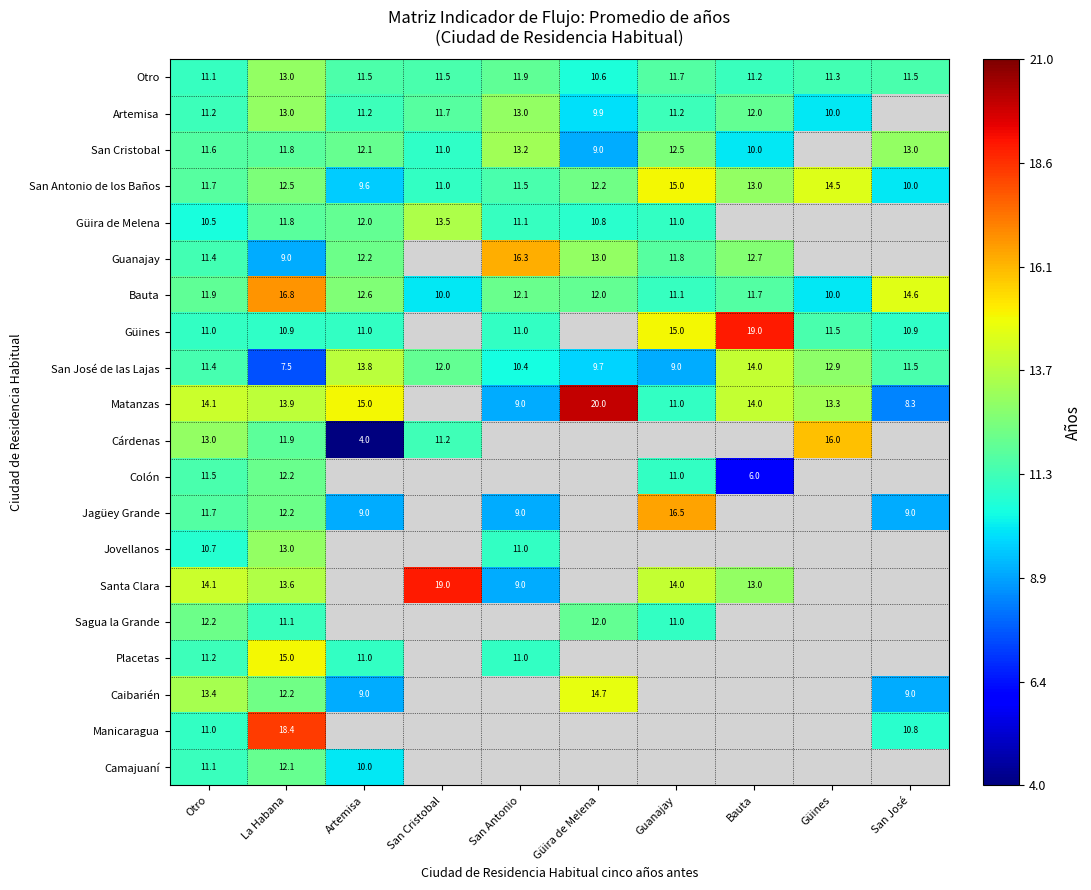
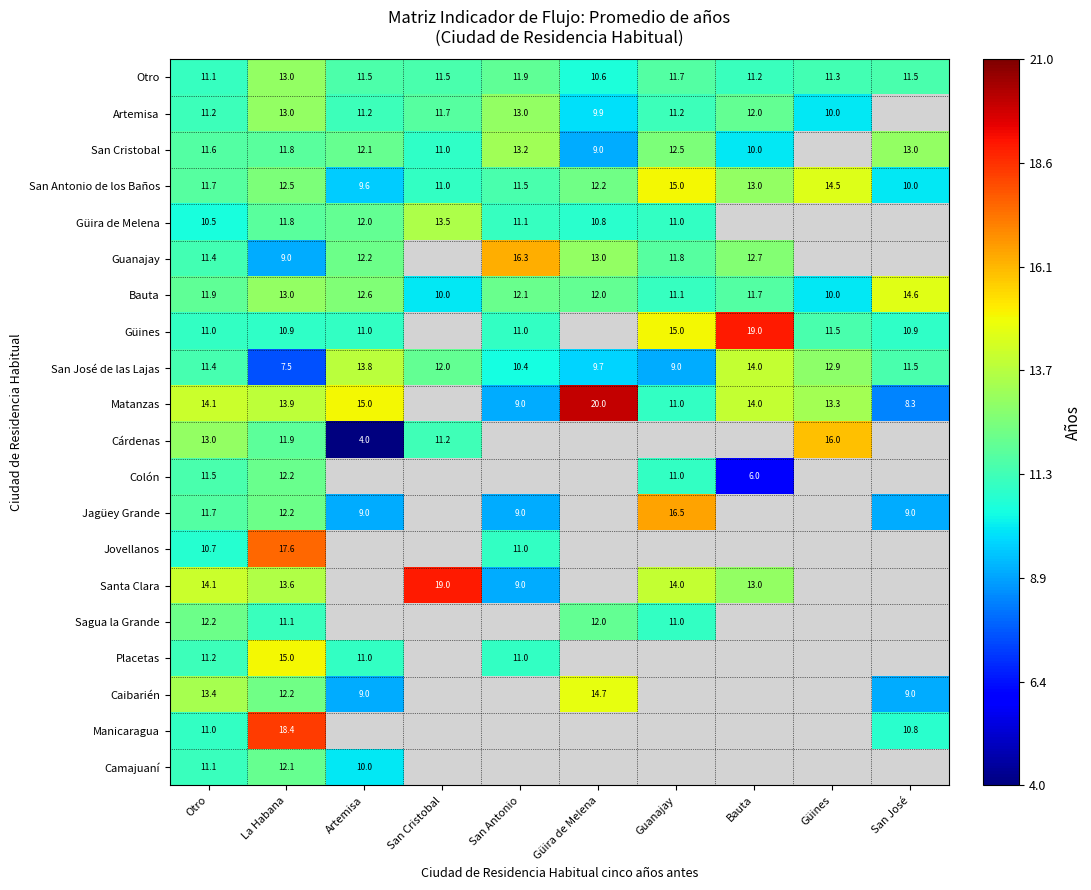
  {
    "Otro": {
      "Otro": 11.1,
      "La Habana": 13.0,
      "Artemisa": 11.5,
      "San Cristobal": 11.5,
      "San Antonio": 11.9,
      "Güira de Melena": 10.6,
      "Guanajay": 11.7,
      "Bauta": 11.2,
      "Güines": 11.3,
      "San José": 11.5
    },
    "Artemisa": {
      "Otro": 11.2,
      "La Habana": 13.0,
      "Artemisa": 11.2,
      "San Cristobal": 11.7,
      "San Antonio": 13.0,
      "Güira de Melena": 9.9,
      "Guanajay": 11.2,
      "Bauta": 12.0,
      "Güines": 10.0
    },
    "San Cristobal": {
      "Otro": 11.6,
      "La Habana": 11.8,
      "Artemisa": 12.1,
      "San Cristobal": 11.0,
      "San Antonio": 13.2,
      "Güira de Melena": 9.0,
      "Guanajay": 12.5,
      "Bauta": 10.0,
      "San José": 13.0
    },
    "San Antonio de los Baños": {
      "Otro": 11.7,
      "La Habana": 12.5,
      "Artemisa": 9.6,
      "San Cristobal": 11.0,
      "San Antonio": 11.5,
      "Güira de Melena": 12.2,
      "Guanajay": 15.0,
      "Bauta": 13.0,
      "Güines": 14.5,
      "San José": 10.0
    },
    "Güira de Melena": {
      "Otro": 10.5,
      "La Habana": 11.8,
      "Artemisa": 12.0,
      "San Cristobal": 13.5,
      "San Antonio": 11.1,
      "Güira de Melena": 10.8,
      "Guanajay": 11.0
    },
    "Guanajay": {
      "Otro": 11.4,
      "La Habana": 9.0,
      "Artemisa": 12.2,
      "San Antonio": 16.3,
      "Güira de Melena": 13.0,
      "Guanajay": 11.8,
      "Bauta": 12.7
    },
    "Bauta": {
      "Otro": 11.9,
-     "La Habana": 16.8,
+     "La Habana": 13.0,
      "Artemisa": 12.6,
      "San Cristobal": 10.0,
      "San Antonio": 12.1,
      "Güira de Melena": 12.0,
      "Guanajay": 11.1,
      "Bauta": 11.7,
      "Güines": 10.0,
      "San José": 14.6
    },
    "Güines": {
      "Otro": 11.0,
      "La Habana": 10.9,
      "Artemisa": 11.0,
      "San Antonio": 11.0,
      "Guanajay": 15.0,
      "Bauta": 19.0,
      "Güines": 11.5,
      "San José": 10.9
    },
    "San José de las Lajas": {
      "Otro": 11.4,
      "La Habana": 7.5,
      "Artemisa": 13.8,
      "San Cristobal": 12.0,
      "San Antonio": 10.4,
      "Güira de Melena": 9.7,
      "Guanajay": 9.0,
      "Bauta": 14.0,
      "Güines": 12.9,
      "San José": 11.5
    },
    "Matanzas": {
      "Otro": 14.1,
      "La Habana": 13.9,
      "Artemisa": 15.0,
      "San Antonio": 9.0,
      "Güira de Melena": 20.0,
      "Guanajay": 11.0,
      "Bauta": 14.0,
      "Güines": 13.3,
      "San José": 8.3
    },
    "Cárdenas": {
      "Otro": 13.0,
      "La Habana": 11.9,
      "Artemisa": 4.0,
      "San Cristobal": 11.2,
      "Güines": 16.0
    },
    "Colón": {
      "Otro": 11.5,
      "La Habana": 12.2,
      "Guanajay": 11.0,
      "Bauta": 6.0
    },
    "Jagüey Grande": {
      "Otro": 11.7,
      "La Habana": 12.2,
      "Artemisa": 9.0,
      "San Antonio": 9.0,
      "Guanajay": 16.5,
      "San José": 9.0
    },
    "Jovellanos": {
      "Otro": 10.7,
-     "La Habana": 13.0,
+     "La Habana": 17.6,
      "San Antonio": 11.0
    },
    "Santa Clara": {
      "Otro": 14.1,
      "La Habana": 13.6,
      "San Cristobal": 19.0,
      "San Antonio": 9.0,
      "Guanajay": 14.0,
      "Bauta": 13.0
    },
    "Sagua la Grande": {
      "Otro": 12.2,
      "La Habana": 11.1,
      "Güira de Melena": 12.0,
      "Guanajay": 11.0
    },
    "Placetas": {
      "Otro": 11.2,
      "La Habana": 15.0,
      "Artemisa": 11.0,
      "San Antonio": 11.0
    },
    "Caibarién": {
      "Otro": 13.4,
      "La Habana": 12.2,
      "Artemisa": 9.0,
      "Güira de Melena": 14.7,
      "San José": 9.0
    },
    "Manicaragua": {
      "Otro": 11.0,
      "La Habana": 18.4,
      "San José": 10.8
    },
    "Camajuaní": {
      "Otro": 11.1,
      "La Habana": 12.1,
      "Artemisa": 10.0
    }
  }
